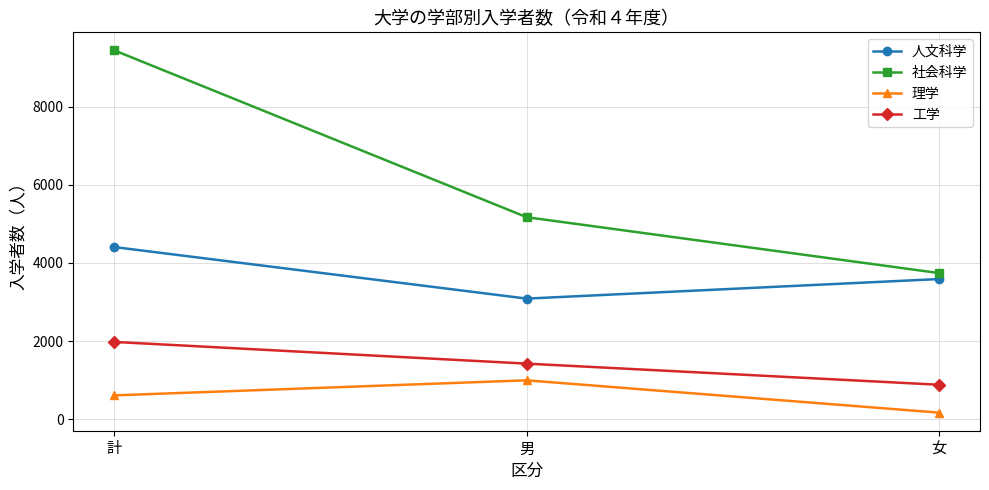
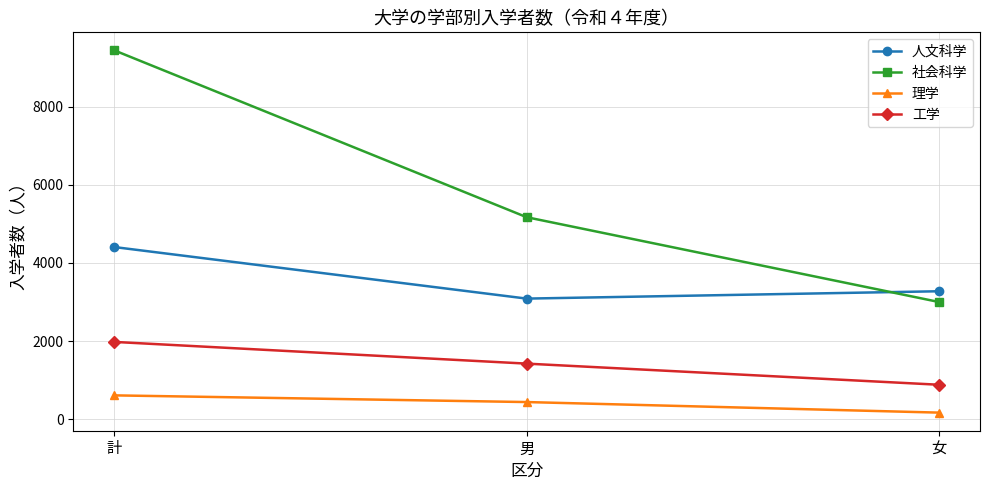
  {
    "人文科学": {
      "計": 4400,
      "男": 3100,
-     "女": 3600
+     "女": 3300
    },
    "社会科学": {
      "計": 9400,
      "男": 5200,
-     "女": 3700
+     "女": 3000
    },
    "理学": {
      "計": 600,
-     "男": 1000,
+     "男": 400,
      "女": 200
    },
    "工学": {
      "計": 2000,
      "男": 1400,
      "女": 900
    }
  }
